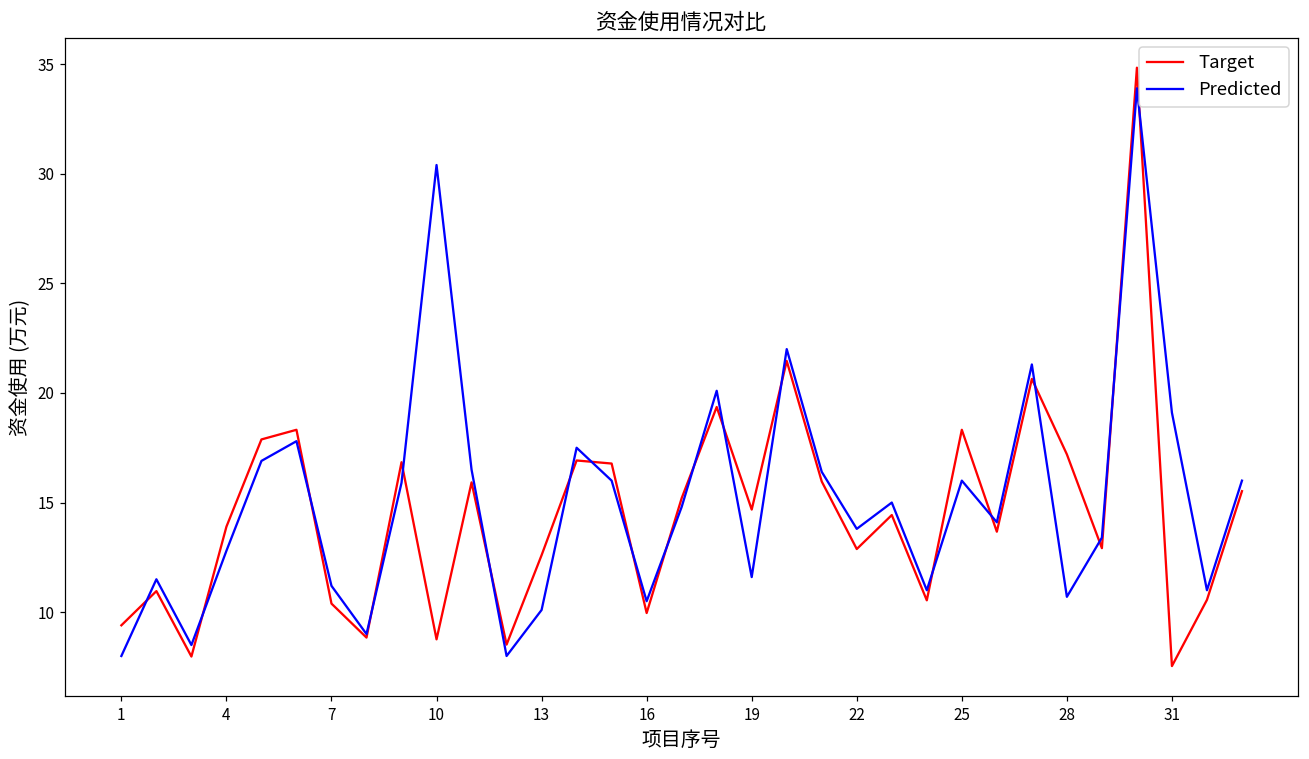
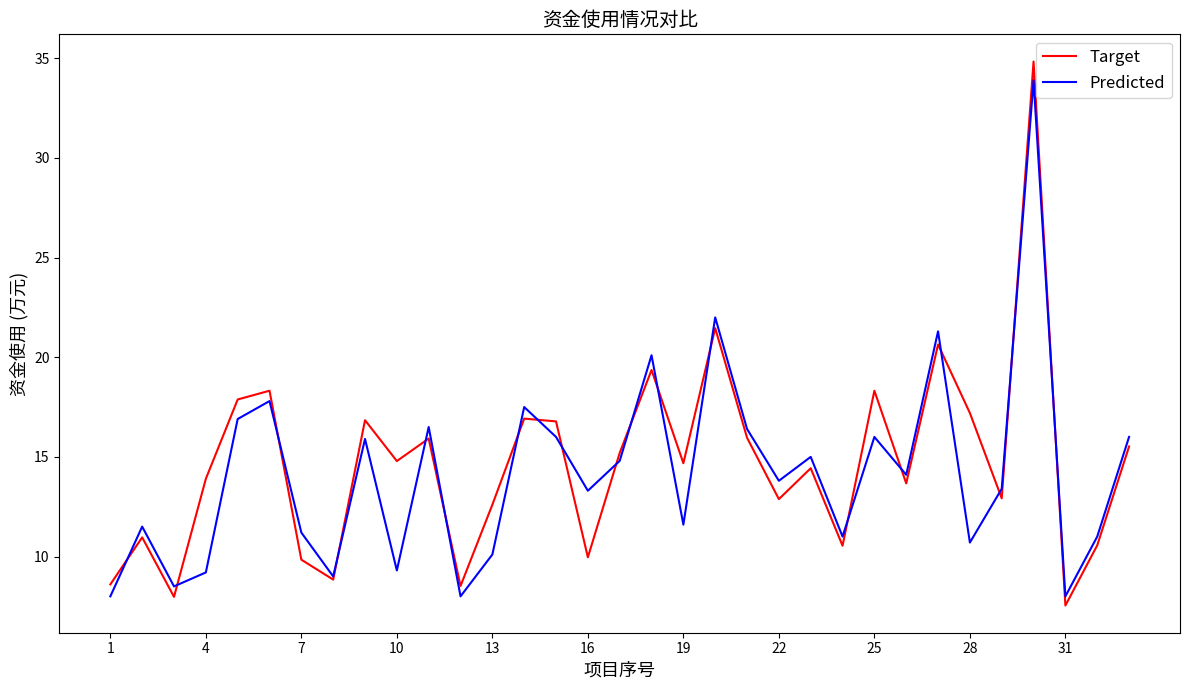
  {
    "Target": {
-     "1": 9.4,
+     "1": 8.6,
      "4": 13.9,
-     "7": 10.4,
-     "10": 8.8,
+     "7": 9.8,
+     "10": 14.8,
      "13": 12.6,
      "16": 10.0,
      "19": 14.7,
      "22": 12.9,
      "25": 18.3,
      "28": 17.2,
      "31": 7.5
    },
    "Predicted": {
      "1": 8.0,
-     "4": 12.8,
+     "4": 9.2,
      "7": 11.2,
-     "10": 30.4,
+     "10": 9.3,
      "13": 10.1,
-     "16": 10.5,
+     "16": 13.3,
      "19": 11.6,
      "22": 13.8,
      "25": 16.0,
      "28": 10.7,
-     "31": 19.1
+     "31": 8.0
    }
  }
